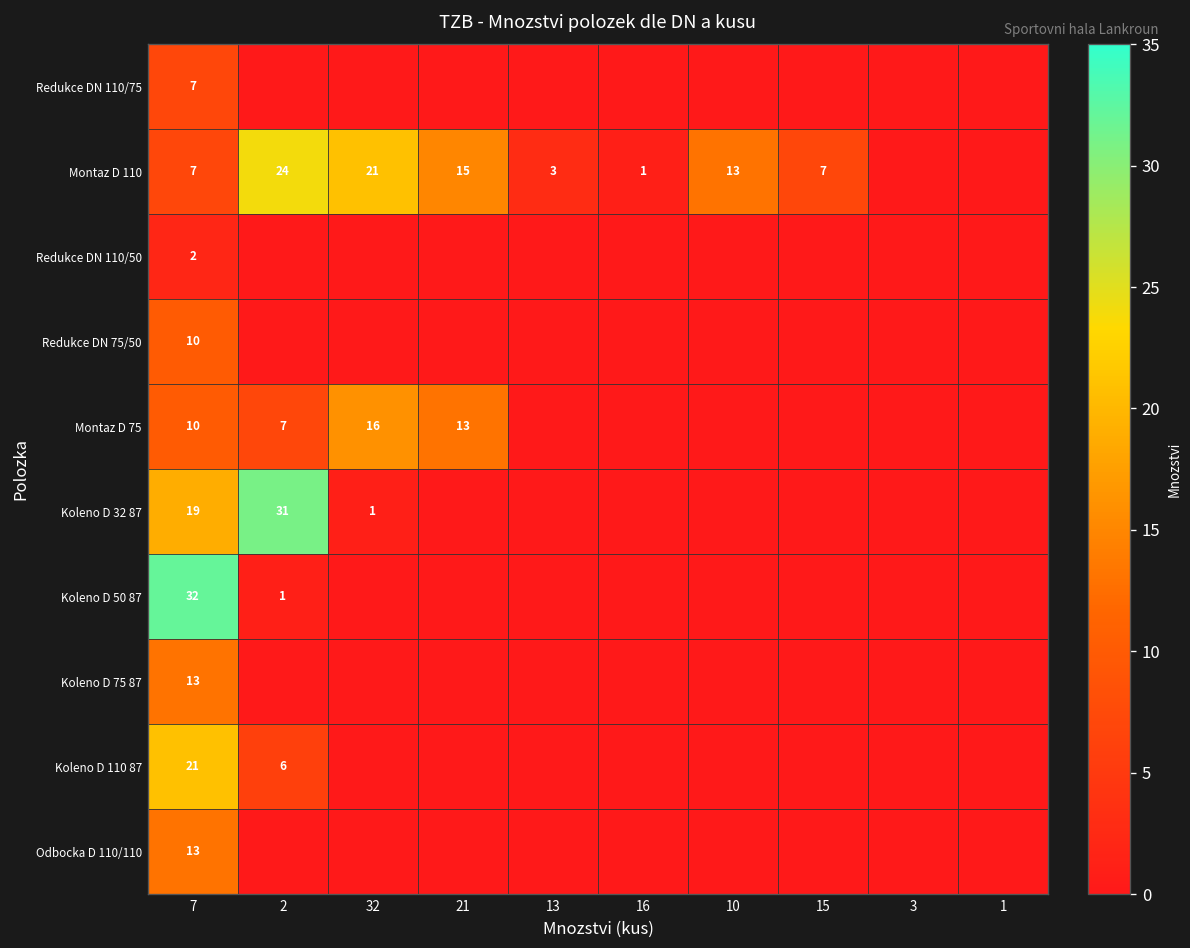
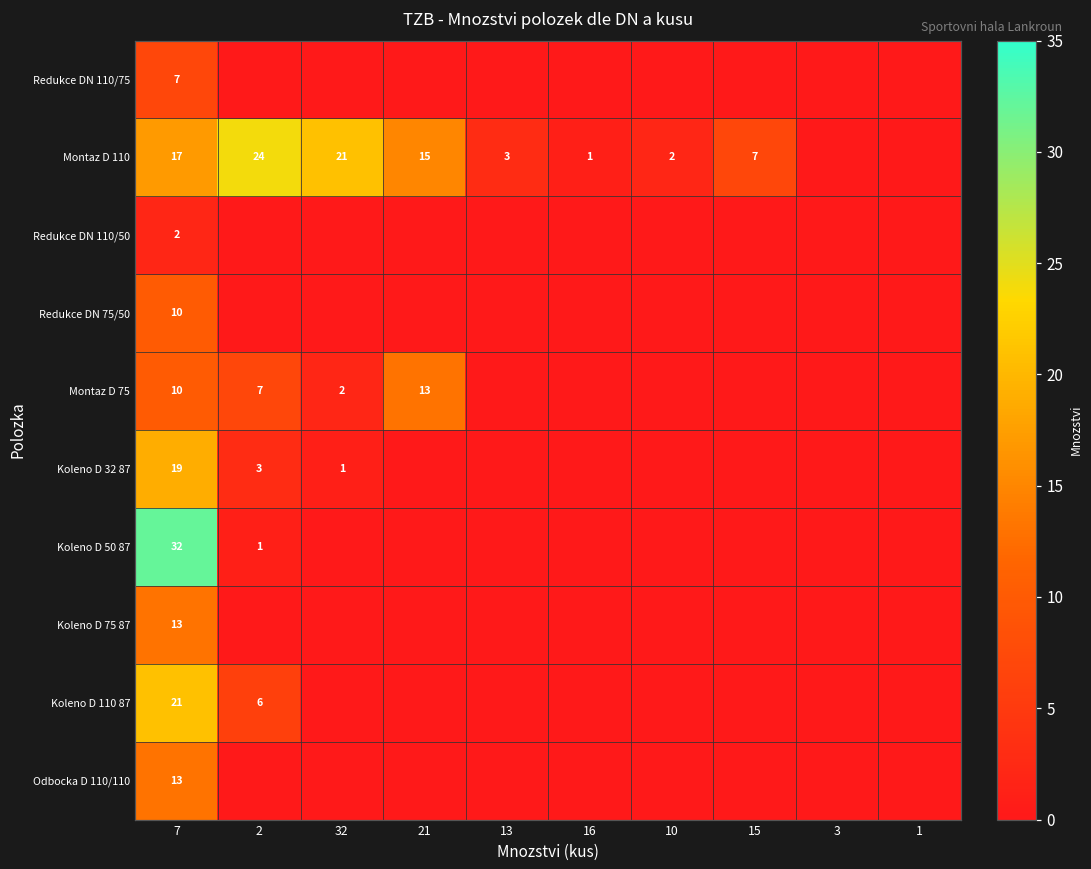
  {
    "Redukce DN 110/75": {
      "7": 7
    },
    "Montaz D 110": {
-     "7": 7,
+     "7": 17,
      "2": 24,
      "32": 21,
      "21": 15,
      "13": 3,
      "16": 1,
-     "10": 13,
+     "10": 2,
      "15": 7
    },
    "Redukce DN 110/50": {
      "7": 2
    },
    "Redukce DN 75/50": {
      "7": 10
    },
    "Montaz D 75": {
      "7": 10,
      "2": 7,
-     "32": 16,
+     "32": 2,
      "21": 13
    },
    "Koleno D 32 87": {
      "7": 19,
-     "2": 31,
+     "2": 3,
      "32": 1
    },
    "Koleno D 50 87": {
      "7": 32,
      "2": 1
    },
    "Koleno D 75 87": {
      "7": 13
    },
    "Koleno D 110 87": {
      "7": 21,
      "2": 6
    },
    "Odbocka D 110/110": {
      "7": 13
    }
  }
